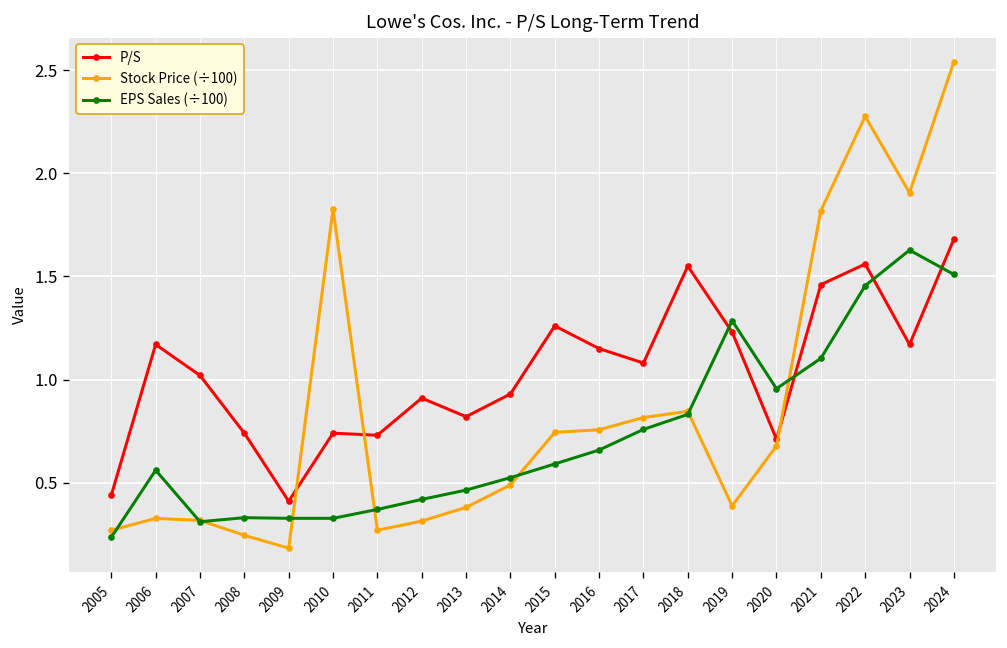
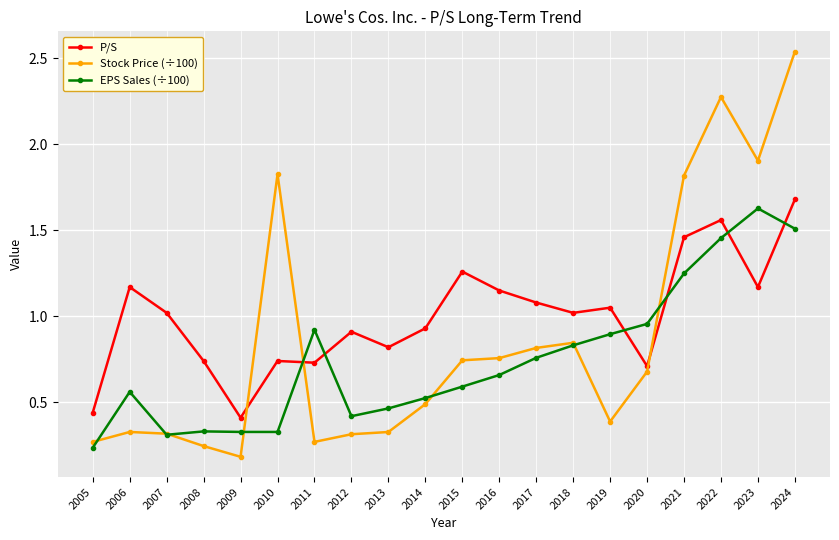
  {
    "P/S": {
      "2005": 0.44,
      "2006": 1.17,
      "2007": 1.02,
      "2008": 0.74,
      "2009": 0.41,
      "2010": 0.74,
      "2011": 0.73,
      "2012": 0.91,
      "2013": 0.82,
      "2014": 0.93,
      "2015": 1.26,
      "2016": 1.15,
      "2017": 1.08,
-     "2018": 1.55,
-     "2019": 1.23,
+     "2018": 1.02,
+     "2019": 1.05,
      "2020": 0.71,
      "2021": 1.46,
      "2022": 1.56,
      "2023": 1.17,
      "2024": 1.68
    },
    "Stock Price (÷100)": {
      "2005": 0.27,
      "2006": 0.33,
      "2008": 0.24,
      "2009": 0.18,
      "2010": 1.83,
      "2011": 0.27,
      "2012": 0.31,
-     "2013": 0.38,
+     "2013": 0.33,
      "2014": 0.49,
      "2015": 0.74,
      "2016": 0.76,
      "2017": 0.82,
      "2019": 0.39,
      "2020": 0.68,
      "2021": 1.82,
      "2022": 2.28,
      "2023": 1.91,
      "2024": 2.54
    },
    "EPS Sales (÷100)": {
      "2005": 0.24,
      "2006": 0.56,
      "2008": 0.33,
      "2009": 0.33,
      "2010": 0.33,
-     "2011": 0.37,
+     "2011": 0.92,
      "2012": 0.42,
      "2013": 0.46,
      "2014": 0.52,
      "2015": 0.59,
      "2016": 0.66,
      "2017": 0.76,
-     "2019": 1.29,
+     "2019": 0.90,
      "2020": 0.96,
-     "2021": 1.10,
+     "2021": 1.25,
      "2022": 1.45,
      "2023": 1.63,
      "2024": 1.51
    }
  }
